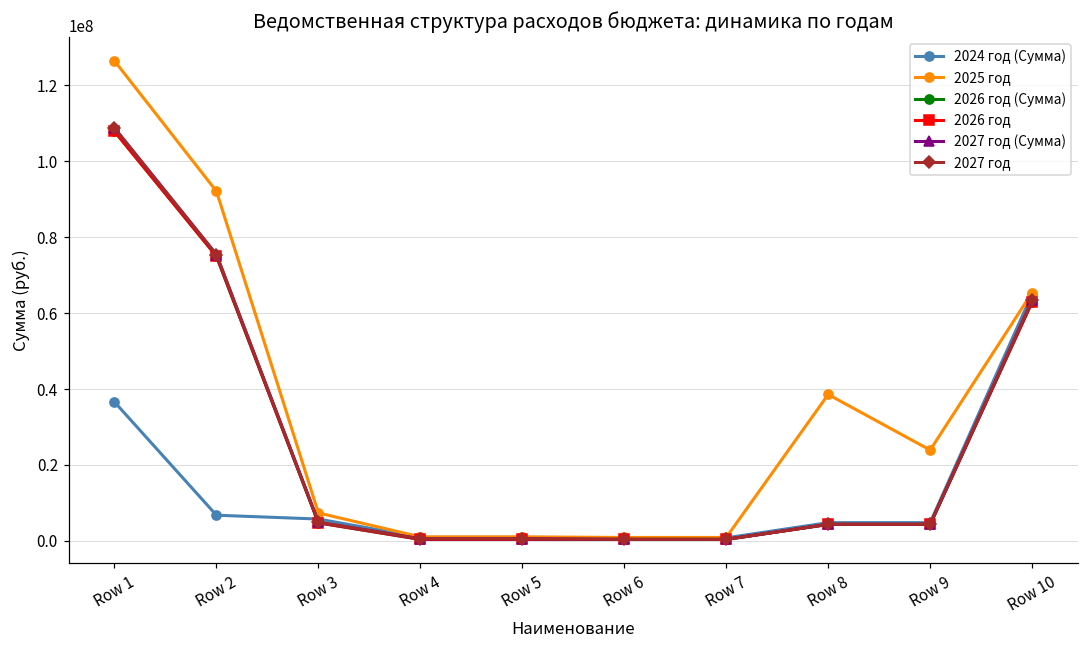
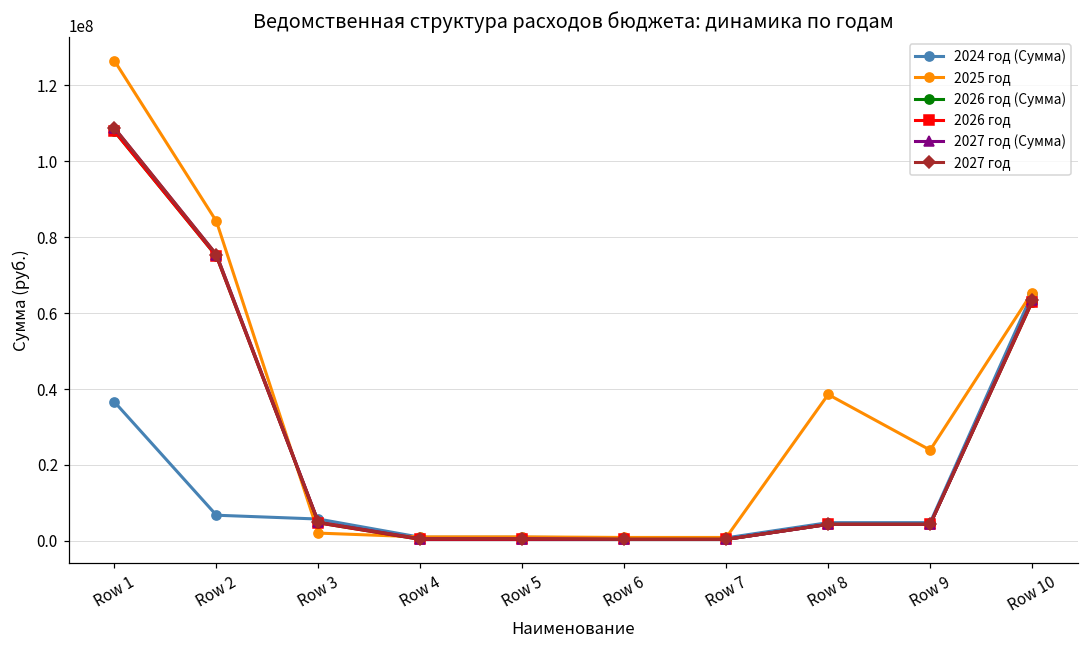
  {
    "2024 год (Сумма)": {
      "Row 1": 37000000,
      "Row 2": 7000000,
      "Row 3": 6000000
    },
    "2025 год": {
      "Row 1": 126000000,
-     "Row 2": 92000000,
-     "Row 3": 7000000,
+     "Row 2": 84000000,
+     "Row 3": 2000000,
      "Row 8": 39000000,
      "Row 9": 24000000
    },
    "2026 год": {
      "Row 1": 108000000
    },
    "2027 год": {
      "Row 1": 109000000
    }
  }
